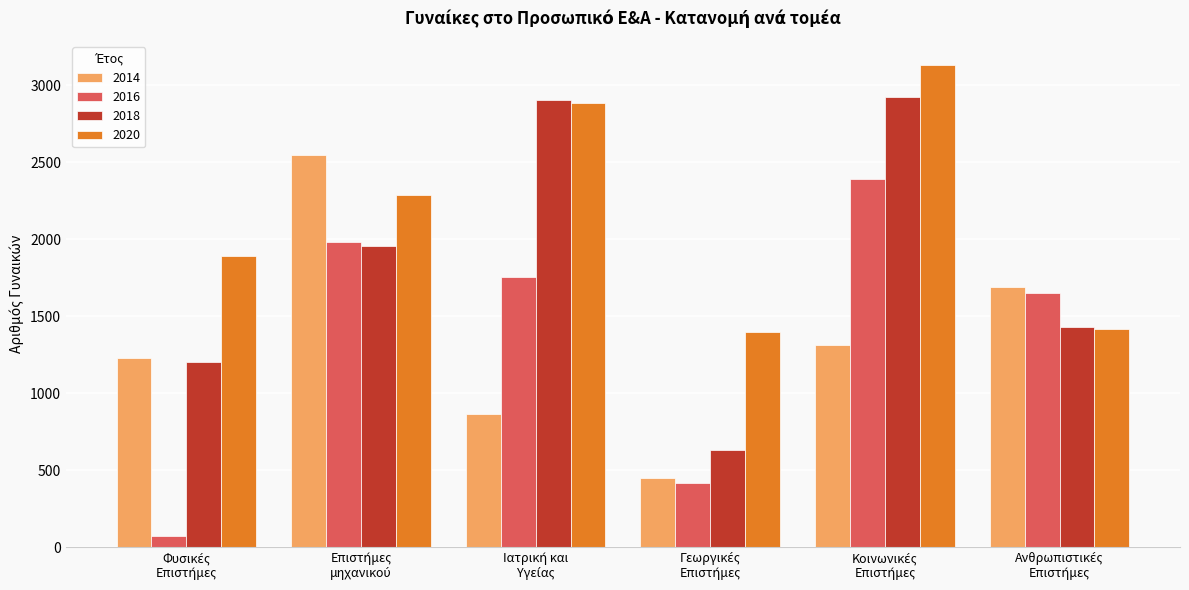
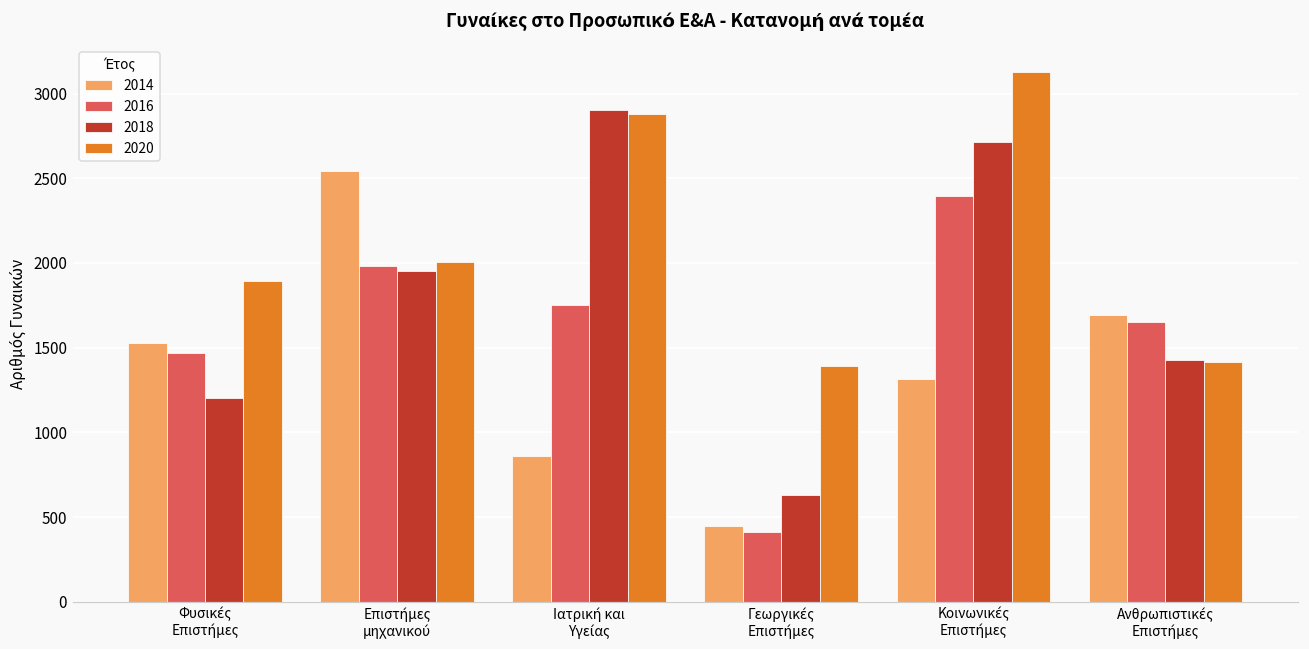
  {
    "2014": {
-     "Φυσικές Επιστήμες": 1230,
+     "Φυσικές Επιστήμες": 1530,
      "Επιστήμες μηχανικού": 2540,
      "Ιατρική και Υγείας": 860,
      "Γεωργικές Επιστήμες": 450,
      "Κοινωνικές Επιστήμες": 1310,
      "Ανθρωπιστικές Επιστήμες": 1690
    },
    "2016": {
-     "Φυσικές Επιστήμες": 70,
+     "Φυσικές Επιστήμες": 1470,
      "Επιστήμες μηχανικού": 1980,
      "Ιατρική και Υγείας": 1750,
      "Γεωργικές Επιστήμες": 420,
      "Κοινωνικές Επιστήμες": 2390,
      "Ανθρωπιστικές Επιστήμες": 1650
    },
    "2018": {
      "Φυσικές Επιστήμες": 1200,
      "Επιστήμες μηχανικού": 1950,
      "Ιατρική και Υγείας": 2900,
      "Γεωργικές Επιστήμες": 630,
-     "Κοινωνικές Επιστήμες": 2920,
+     "Κοινωνικές Επιστήμες": 2710,
      "Ανθρωπιστικές Επιστήμες": 1430
    },
    "2020": {
      "Φυσικές Επιστήμες": 1890,
-     "Επιστήμες μηχανικού": 2280,
+     "Επιστήμες μηχανικού": 2010,
      "Ιατρική και Υγείας": 2880,
      "Γεωργικές Επιστήμες": 1390,
      "Κοινωνικές Επιστήμες": 3130,
      "Ανθρωπιστικές Επιστήμες": 1410
    }
  }
